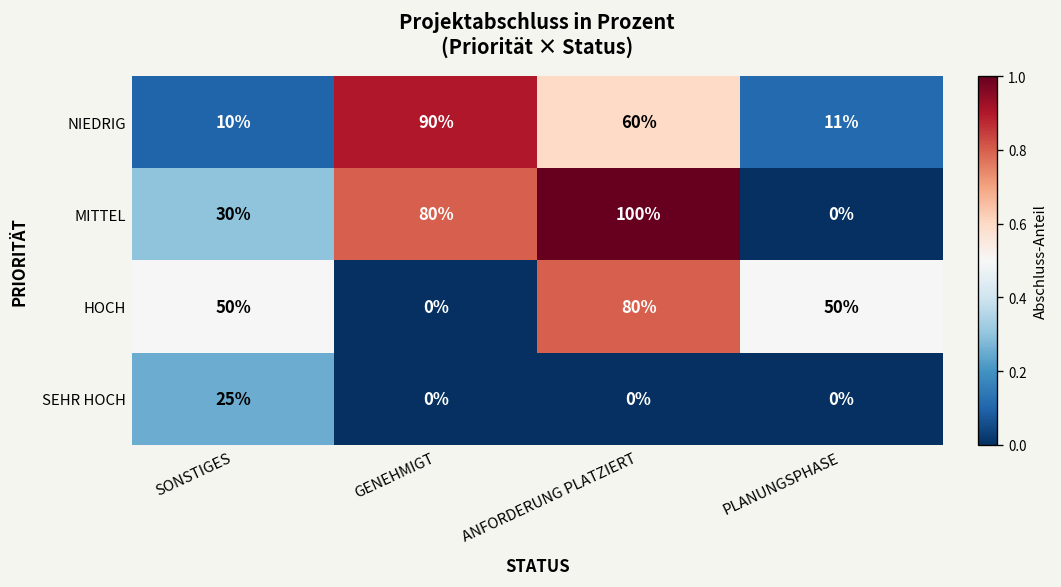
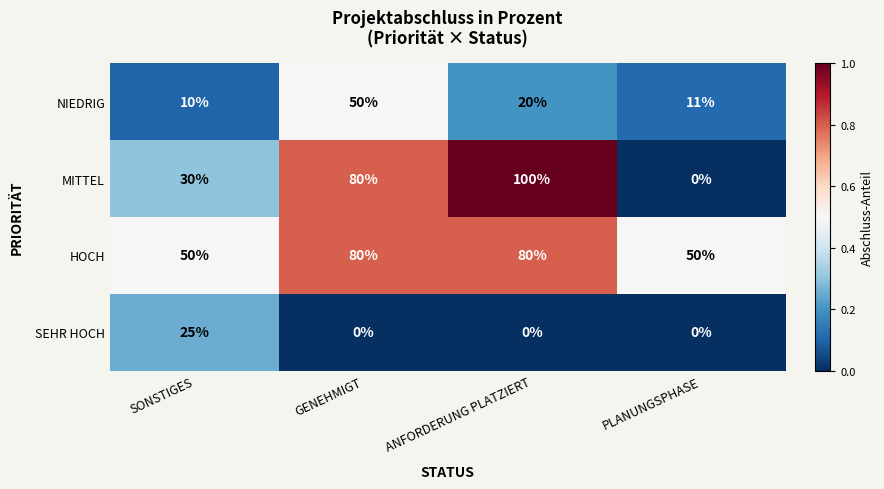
  {
    "NIEDRIG": {
      "SONSTIGES": "10%",
-     "GENEHMIGT": "90%",
-     "ANFORDERUNG PLATZIERT": "60%",
+     "GENEHMIGT": "50%",
+     "ANFORDERUNG PLATZIERT": "20%",
      "PLANUNGSPHASE": "11%"
    },
    "MITTEL": {
      "SONSTIGES": "30%",
      "GENEHMIGT": "80%",
      "ANFORDERUNG PLATZIERT": "100%",
      "PLANUNGSPHASE": "0%"
    },
    "HOCH": {
      "SONSTIGES": "50%",
-     "GENEHMIGT": "0%",
+     "GENEHMIGT": "80%",
      "ANFORDERUNG PLATZIERT": "80%",
      "PLANUNGSPHASE": "50%"
    },
    "SEHR HOCH": {
      "SONSTIGES": "25%",
      "GENEHMIGT": "0%",
      "ANFORDERUNG PLATZIERT": "0%",
      "PLANUNGSPHASE": "0%"
    }
  }
